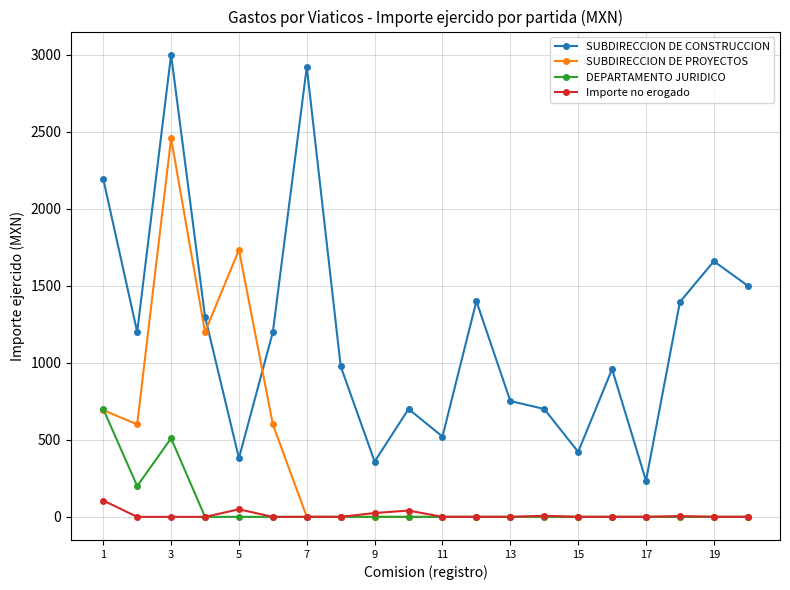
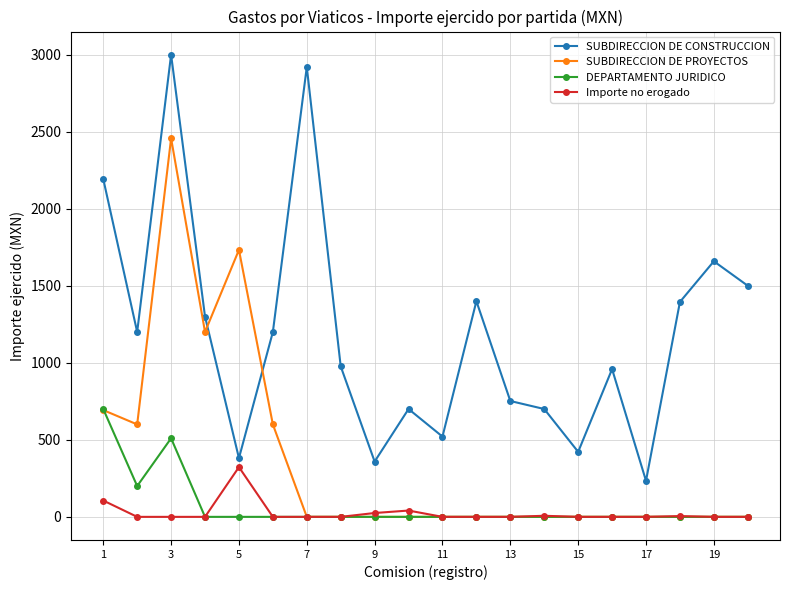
  {
    "SUBDIRECCION DE CONSTRUCCION": {
      "1": 2190,
      "3": 3000,
      "5": 380,
      "7": 2920,
      "9": 360,
      "11": 520,
      "13": 750,
      "15": 420,
      "17": 230,
      "19": 1660
    },
    "SUBDIRECCION DE PROYECTOS": {
      "3": 2460,
      "5": 1730
    },
    "DEPARTAMENTO JURIDICO": {
      "3": 510,
      "5": 0
    },
    "Importe no erogado": {
      "1": 110,
      "3": 0,
-     "5": 50,
+     "5": 320,
      "9": 30
    }
  }
